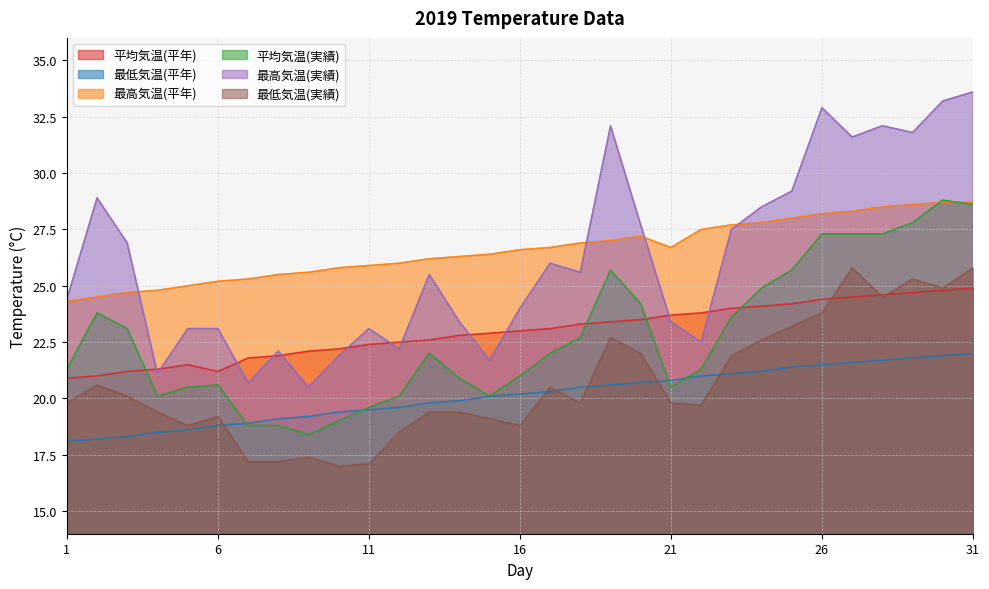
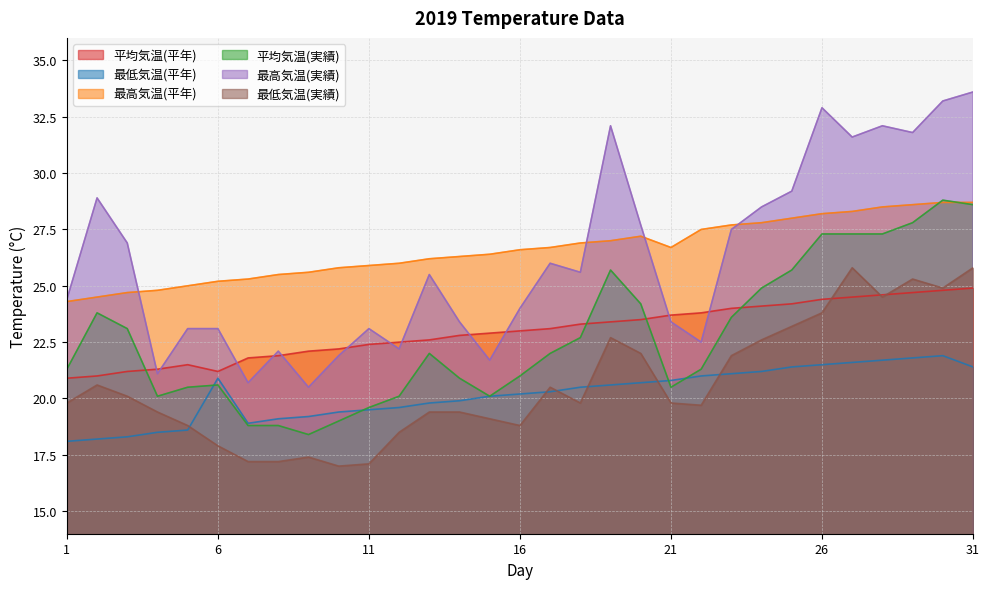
  {
    "平均気温(平年)": {
      "1": 20.9,
      "6": 21.2,
      "11": 22.4,
      "16": 23.0,
      "21": 23.7,
      "26": 24.4,
      "31": 24.9
    },
    "最低気温(平年)": {
      "1": 18.1,
-     "6": 18.8,
+     "6": 20.9,
      "16": 20.2,
      "21": 20.8,
      "26": 21.5,
-     "31": 22.0
+     "31": 21.4
    },
    "最高気温(平年)": {
      "6": 25.2,
      "11": 25.9,
      "16": 26.6,
      "21": 26.7,
      "26": 28.2
    },
    "平均気温(実績)": {
      "1": 21.3,
      "6": 20.6,
      "16": 21.0,
      "21": 20.5,
      "26": 27.3
    },
    "最高気温(実績)": {
      "6": 23.1,
      "11": 23.1,
      "16": 24.0,
      "21": 23.4,
      "26": 32.9,
      "31": 33.6
    },
    "最低気温(実績)": {
      "1": 19.8,
-     "6": 19.2,
+     "6": 17.9,
      "11": 17.1,
      "16": 18.8,
      "21": 19.8,
      "26": 23.8,
      "31": 25.8
    }
  }
